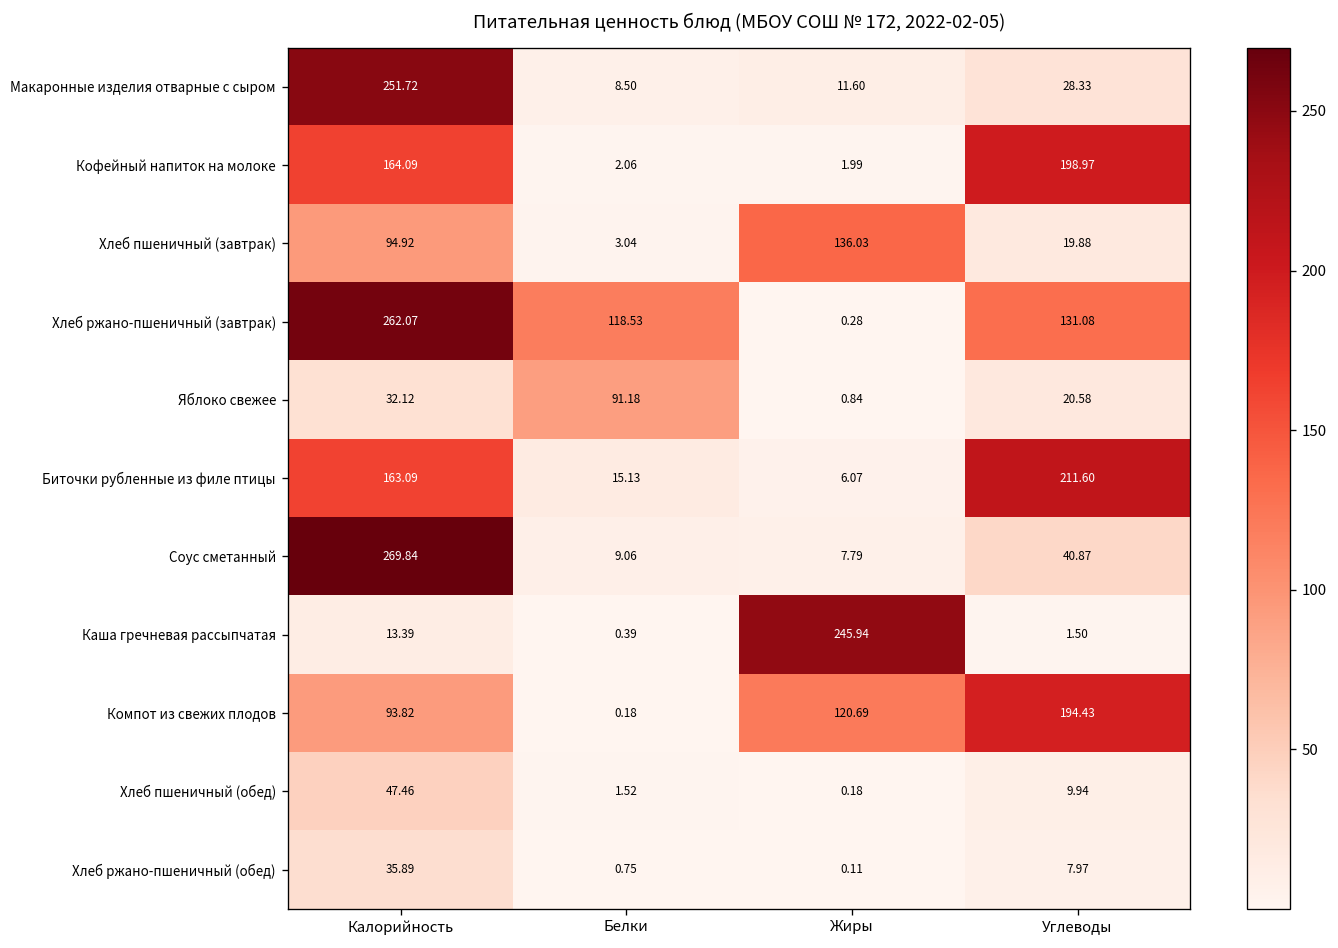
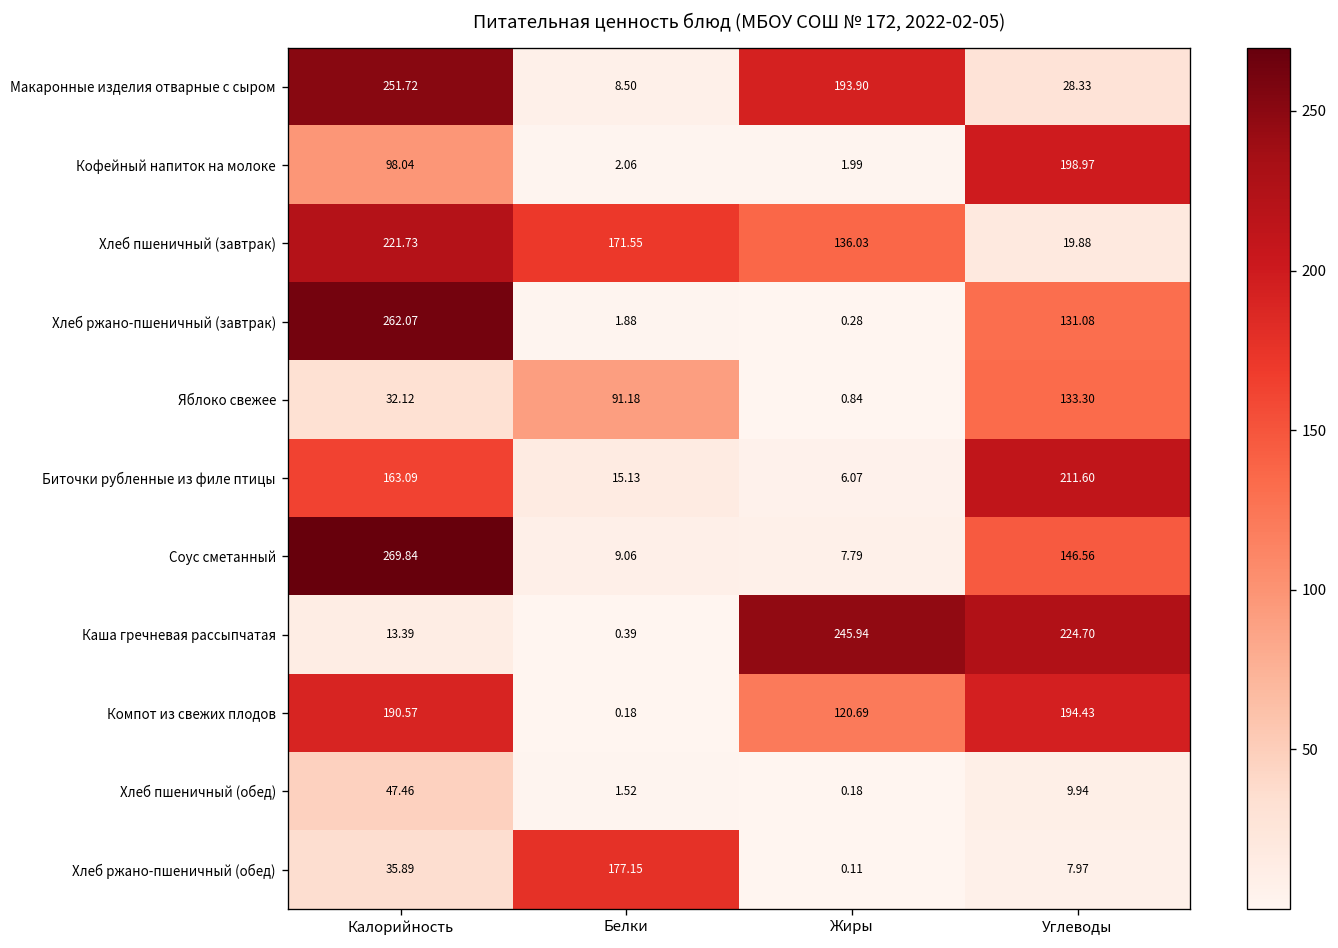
  {
    "Макаронные изделия отварные с сыром": {
      "Калорийность": 251.72,
      "Белки": 8.50,
-     "Жиры": 11.60,
+     "Жиры": 193.90,
      "Углеводы": 28.33
    },
    "Кофейный напиток на молоке": {
-     "Калорийность": 164.09,
+     "Калорийность": 98.04,
      "Белки": 2.06,
      "Жиры": 1.99,
      "Углеводы": 198.97
    },
    "Хлеб пшеничный (завтрак)": {
-     "Калорийность": 94.92,
-     "Белки": 3.04,
+     "Калорийность": 221.73,
+     "Белки": 171.55,
      "Жиры": 136.03,
      "Углеводы": 19.88
    },
    "Хлеб ржано-пшеничный (завтрак)": {
      "Калорийность": 262.07,
-     "Белки": 118.53,
+     "Белки": 1.88,
      "Жиры": 0.28,
      "Углеводы": 131.08
    },
    "Яблоко свежее": {
      "Калорийность": 32.12,
      "Белки": 91.18,
      "Жиры": 0.84,
-     "Углеводы": 20.58
+     "Углеводы": 133.30
    },
    "Биточки рубленные из филе птицы": {
      "Калорийность": 163.09,
      "Белки": 15.13,
      "Жиры": 6.07,
      "Углеводы": 211.60
    },
    "Соус сметанный": {
      "Калорийность": 269.84,
      "Белки": 9.06,
      "Жиры": 7.79,
-     "Углеводы": 40.87
+     "Углеводы": 146.56
    },
    "Каша гречневая рассыпчатая": {
      "Калорийность": 13.39,
      "Белки": 0.39,
      "Жиры": 245.94,
-     "Углеводы": 1.50
+     "Углеводы": 224.70
    },
    "Компот из свежих плодов": {
-     "Калорийность": 93.82,
+     "Калорийность": 190.57,
      "Белки": 0.18,
      "Жиры": 120.69,
      "Углеводы": 194.43
    },
    "Хлеб пшеничный (обед)": {
      "Калорийность": 47.46,
      "Белки": 1.52,
      "Жиры": 0.18,
      "Углеводы": 9.94
    },
    "Хлеб ржано-пшеничный (обед)": {
      "Калорийность": 35.89,
-     "Белки": 0.75,
+     "Белки": 177.15,
      "Жиры": 0.11,
      "Углеводы": 7.97
    }
  }
